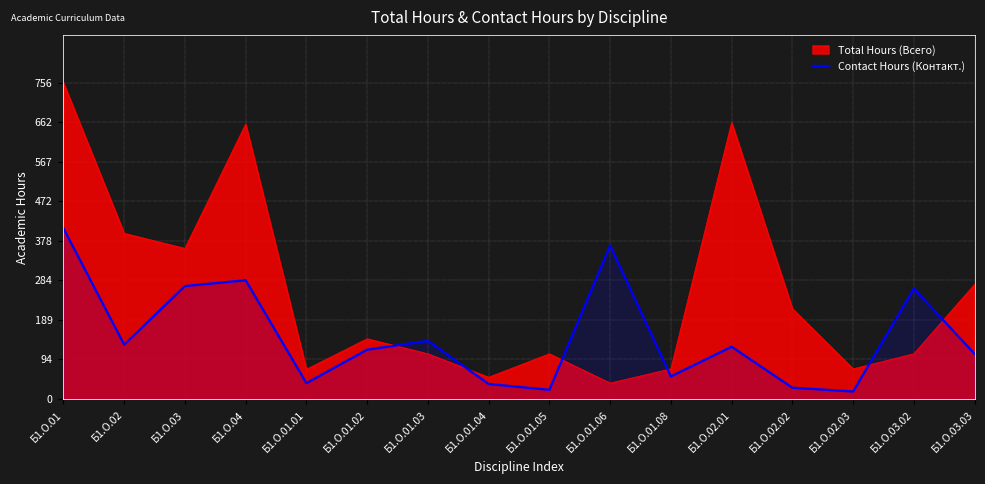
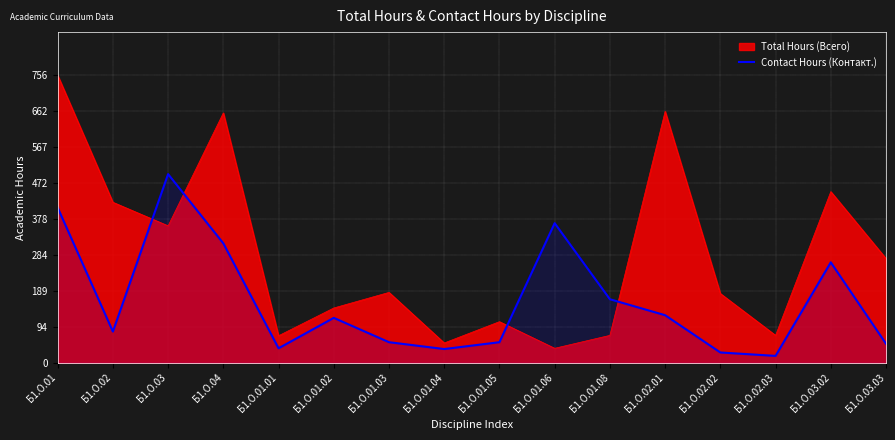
  {
    "Total Hours (Всего)": {
      "Б1.О.01": 760,
-     "Б1.О.02": 400,
+     "Б1.О.02": 420,
      "Б1.О.03": 360,
      "Б1.О.04": 660,
      "Б1.О.01.01": 70,
      "Б1.О.01.02": 140,
-     "Б1.О.01.03": 110,
+     "Б1.О.01.03": 190,
      "Б1.О.01.04": 50,
      "Б1.О.01.05": 110,
      "Б1.О.01.06": 40,
      "Б1.О.01.08": 70,
      "Б1.О.02.01": 660,
-     "Б1.О.02.02": 220,
+     "Б1.О.02.02": 180,
      "Б1.О.02.03": 70,
-     "Б1.О.03.02": 110,
+     "Б1.О.03.02": 450,
      "Б1.О.03.03": 270
    },
    "Contact Hours (Контакт.)": {
      "Б1.О.01": 410,
-     "Б1.О.02": 130,
-     "Б1.О.03": 270,
-     "Б1.О.04": 280,
+     "Б1.О.02": 80,
+     "Б1.О.03": 500,
+     "Б1.О.04": 310,
      "Б1.О.01.01": 40,
      "Б1.О.01.02": 120,
-     "Б1.О.01.03": 140,
+     "Б1.О.01.03": 50,
      "Б1.О.01.04": 40,
-     "Б1.О.01.05": 20,
+     "Б1.О.01.05": 50,
      "Б1.О.01.06": 370,
-     "Б1.О.01.08": 50,
+     "Б1.О.01.08": 170,
      "Б1.О.02.01": 130,
      "Б1.О.02.02": 30,
      "Б1.О.02.03": 20,
      "Б1.О.03.02": 260,
-     "Б1.О.03.03": 110
+     "Б1.О.03.03": 50
    }
  }
